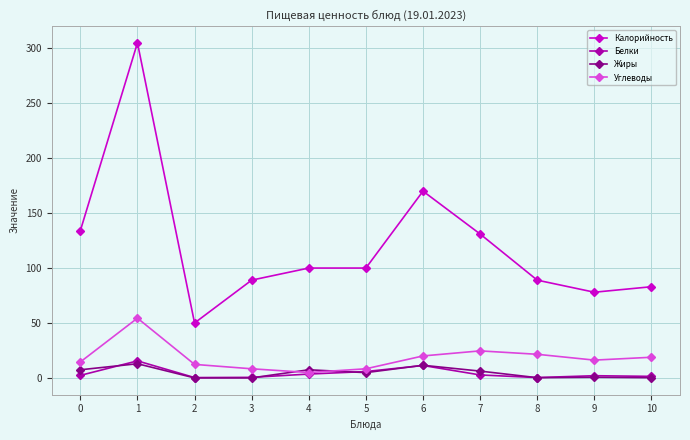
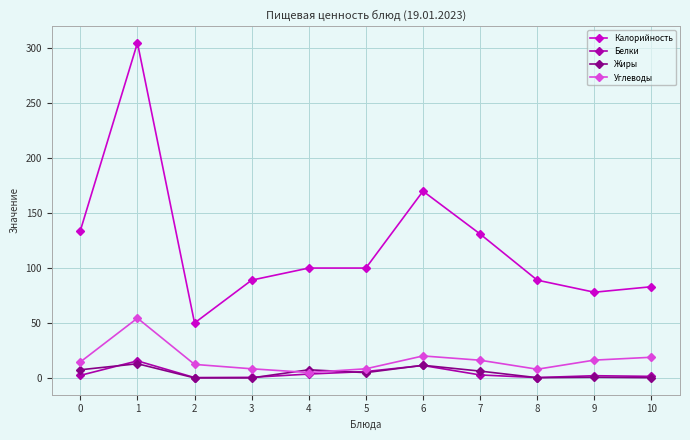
  {
    "Углеводы": {
      "0": 15,
      "1": 54,
      "2": 12,
      "3": 8,
      "5": 8,
      "6": 20,
-     "7": 25,
-     "8": 22,
+     "7": 16,
+     "8": 8,
      "9": 16,
      "10": 19
    }
  }
